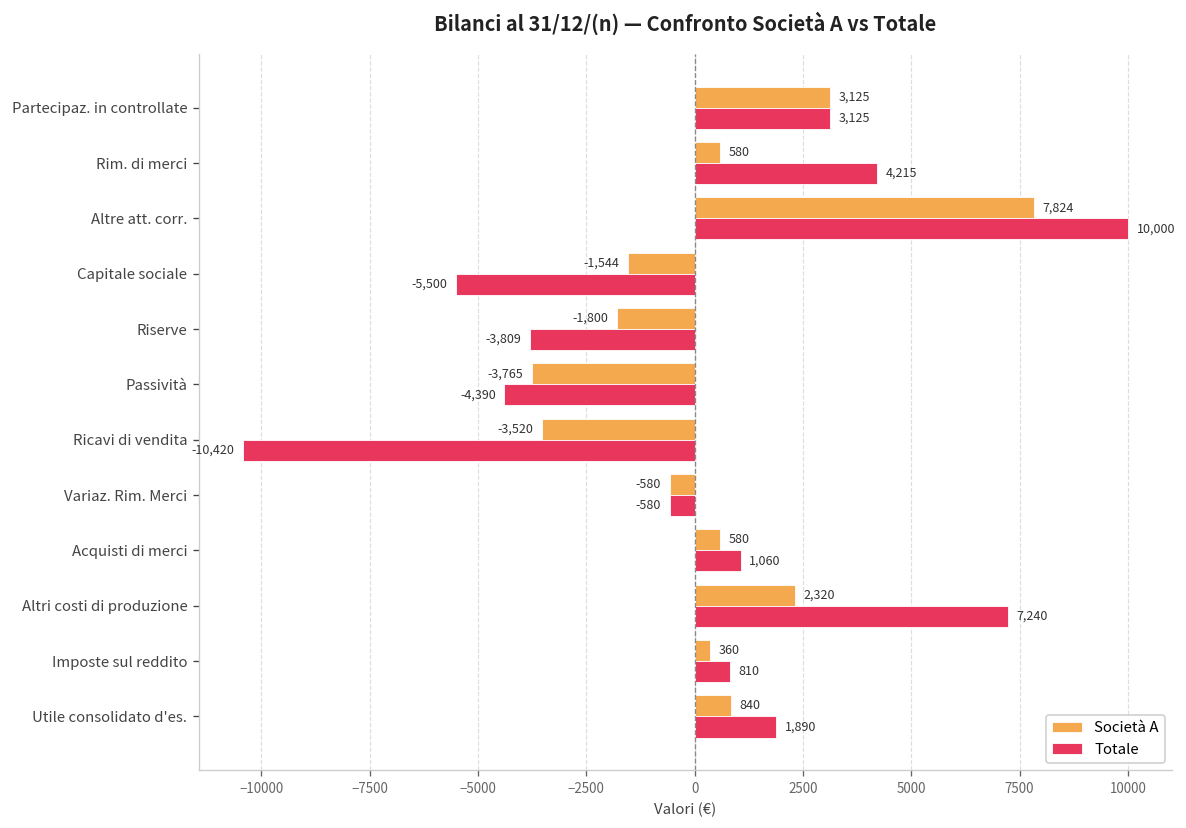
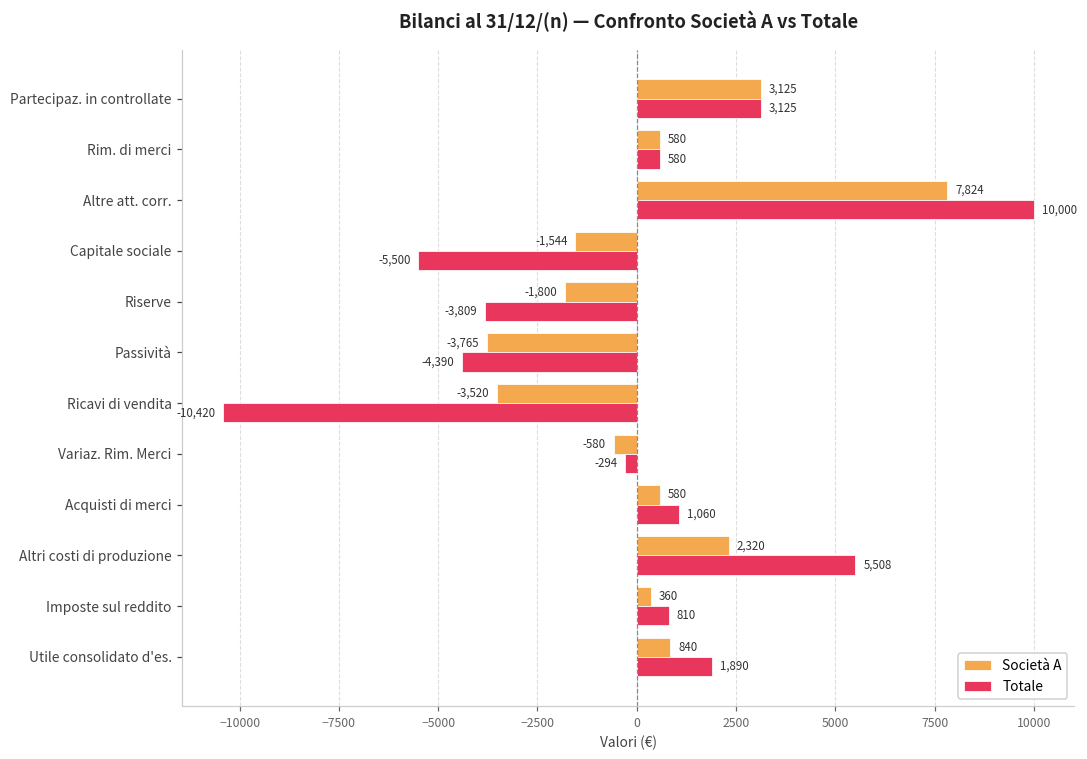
  {
    "Società A": {
      "Partecipaz. in controllate": "3,125",
      "Rim. di merci": "580",
      "Altre att. corr.": "7,824",
      "Capitale sociale": "-1,544",
      "Riserve": "-1,800",
      "Passività": "-3,765",
      "Ricavi di vendita": "-3,520",
      "Variaz. Rim. Merci": "-580",
      "Acquisti di merci": "580",
      "Altri costi di produzione": "2,320",
      "Imposte sul reddito": "360",
      "Utile consolidato d'es.": "840"
    },
    "Totale": {
      "Partecipaz. in controllate": "3,125",
-     "Rim. di merci": "4,215",
+     "Rim. di merci": "580",
      "Altre att. corr.": "10,000",
      "Capitale sociale": "-5,500",
      "Riserve": "-3,809",
      "Passività": "-4,390",
      "Ricavi di vendita": "-10,420",
-     "Variaz. Rim. Merci": "-580",
+     "Variaz. Rim. Merci": "-294",
      "Acquisti di merci": "1,060",
-     "Altri costi di produzione": "7,240",
+     "Altri costi di produzione": "5,508",
      "Imposte sul reddito": "810",
      "Utile consolidato d'es.": "1,890"
    }
  }
